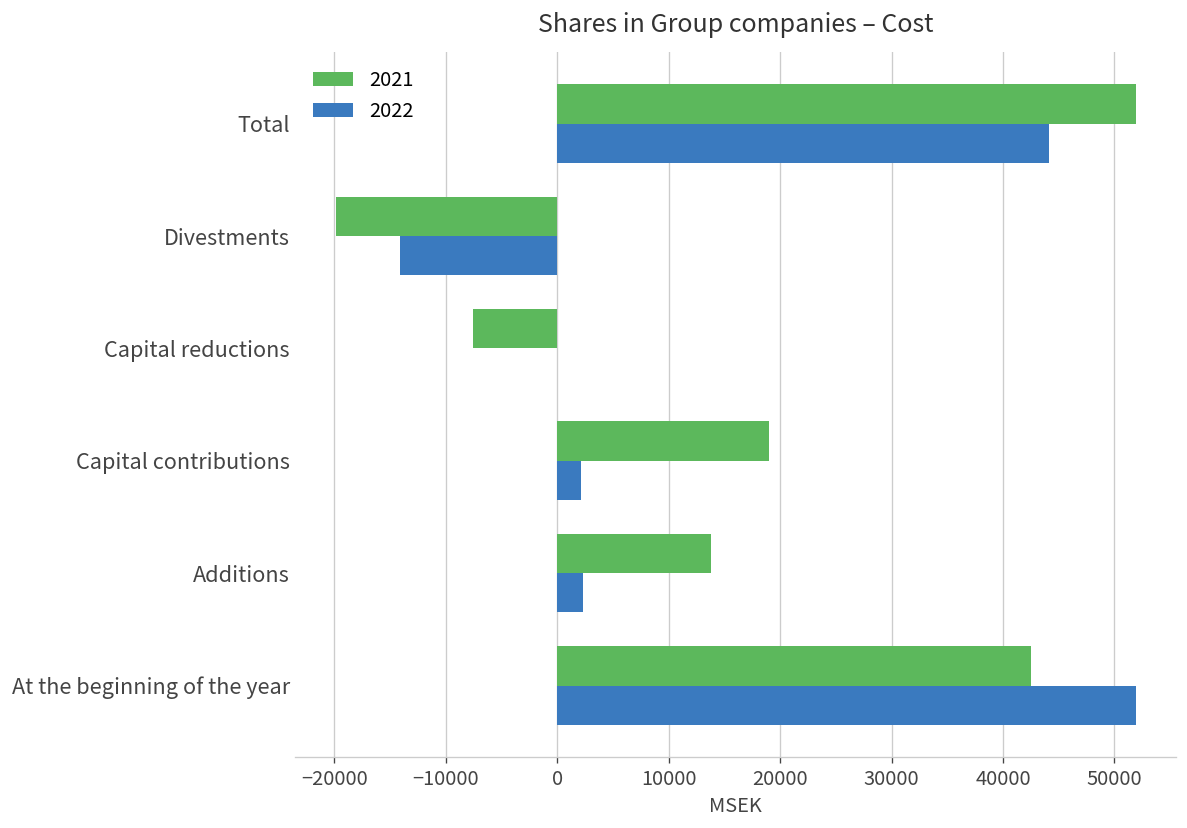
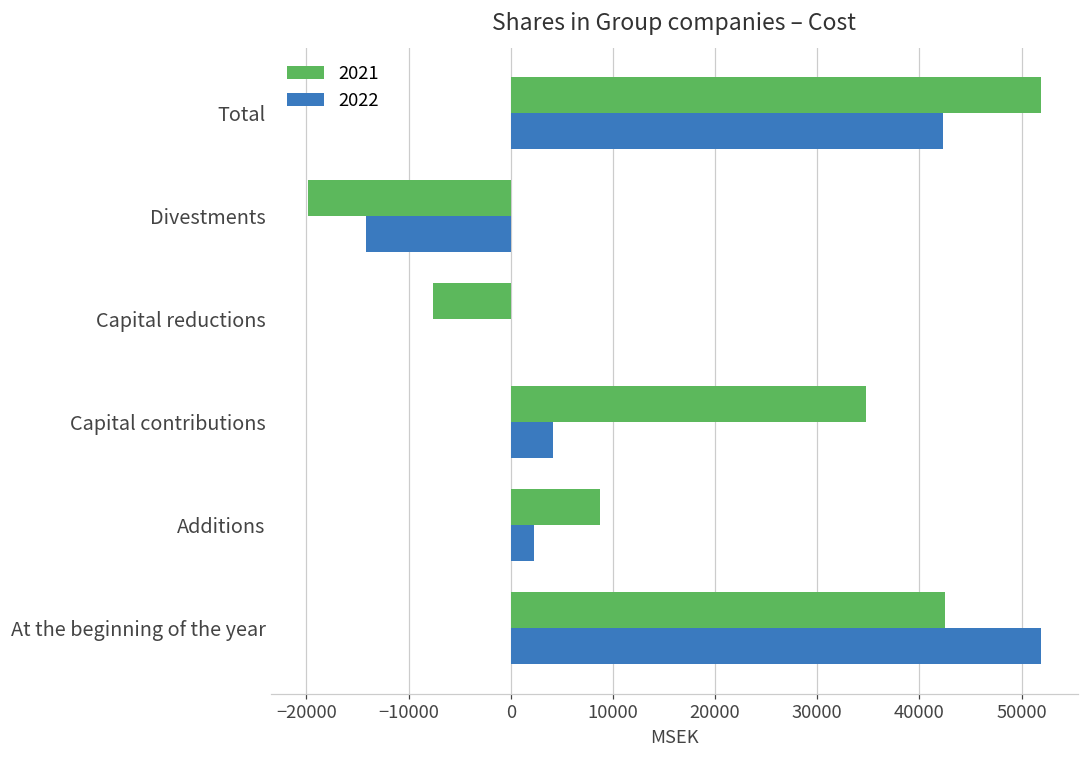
  {
    "2021": {
      "Total": 52000,
      "Divestments": -20000,
      "Capital reductions": -8000,
-     "Capital contributions": 19000,
-     "Additions": 14000,
+     "Capital contributions": 35000,
+     "Additions": 9000,
      "At the beginning of the year": 42000
    },
    "2022": {
-     "Total": 44000,
+     "Total": 42000,
      "Divestments": -14000,
-     "Capital contributions": 2000,
+     "Capital contributions": 4000,
      "Additions": 2000,
      "At the beginning of the year": 52000
    }
  }
